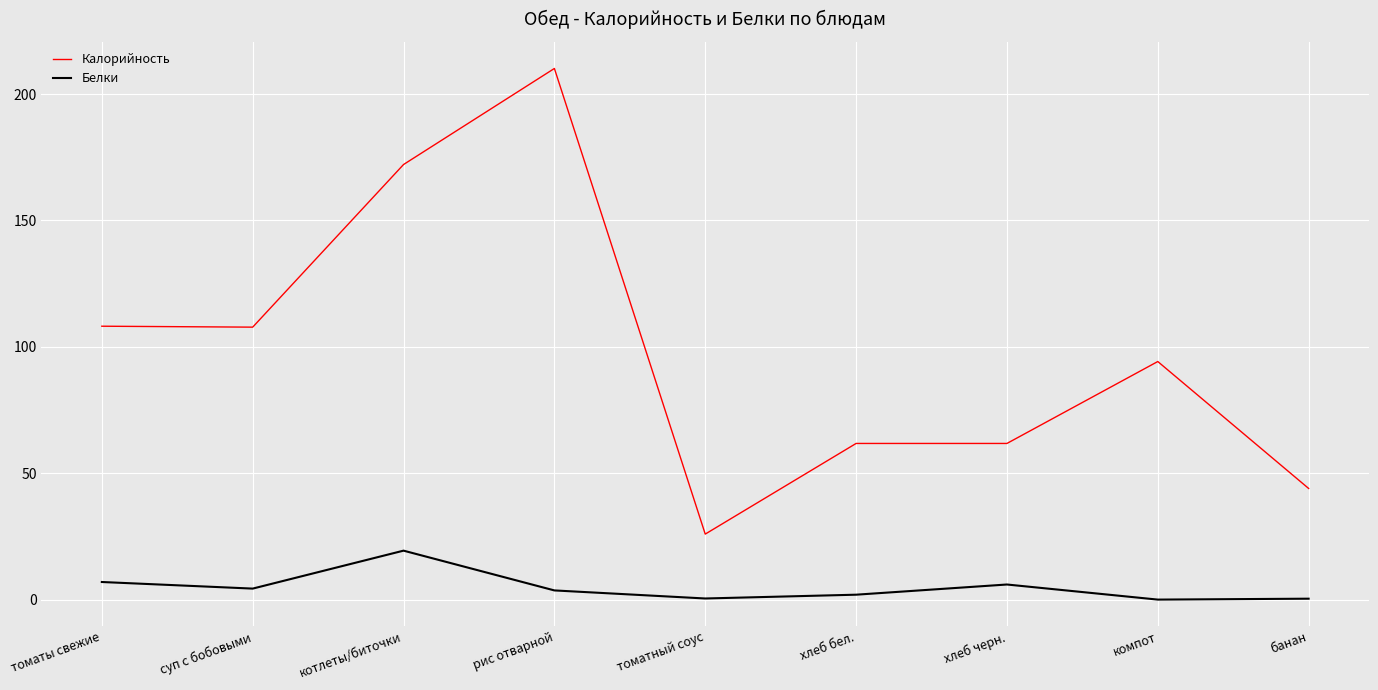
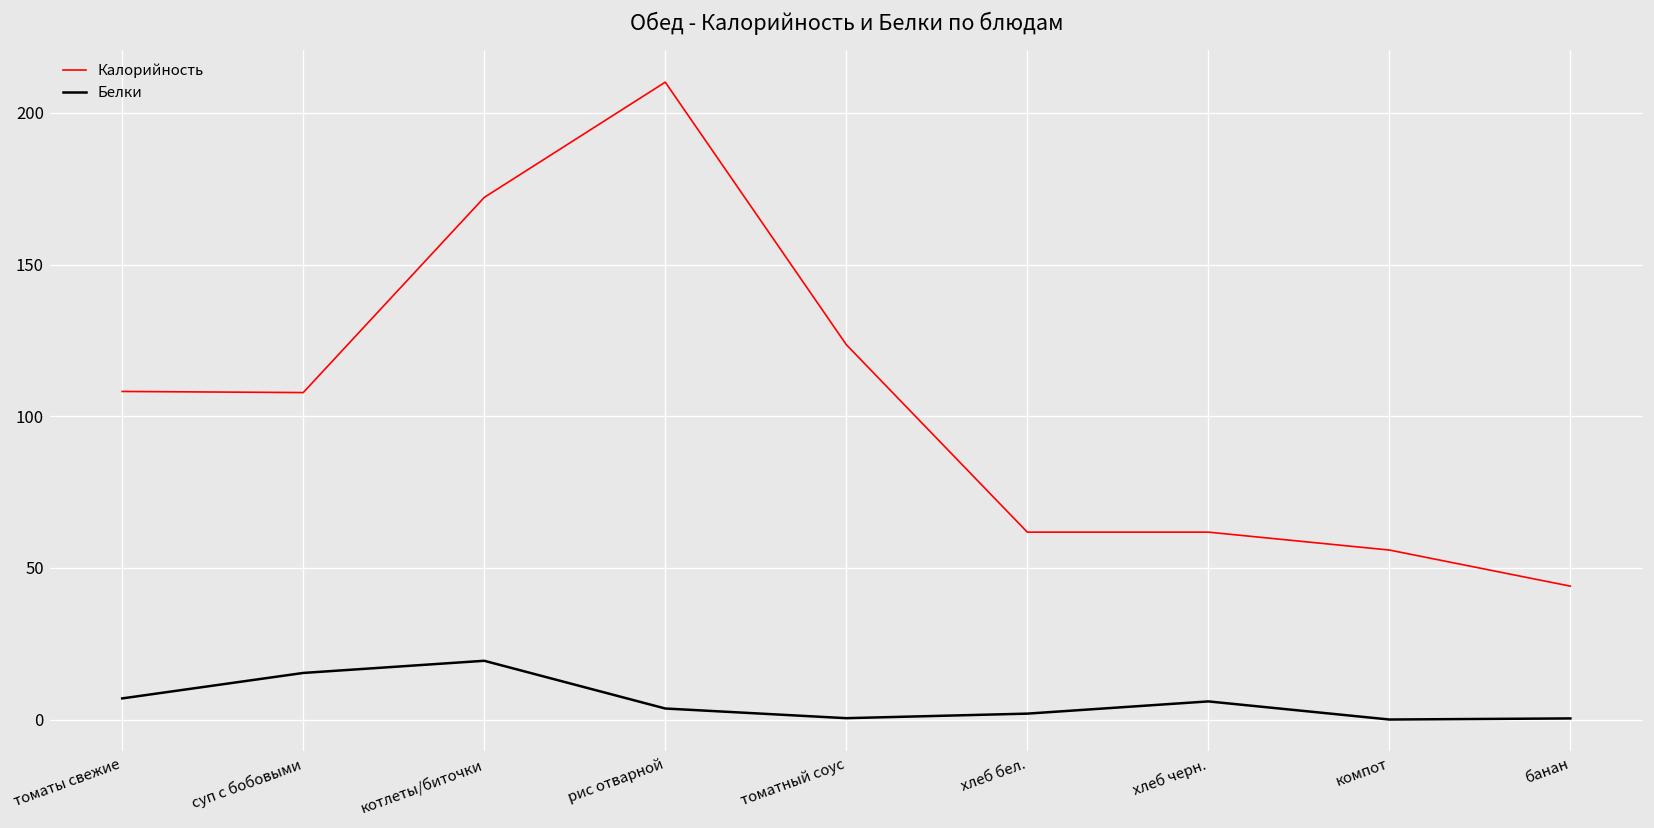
  {
    "Калорийность": {
      "томаты свежие": 108,
      "суп с бобовыми": 108,
      "котлеты/биточки": 172,
      "рис отварной": 210,
-     "томатный соус": 26,
+     "томатный соус": 124,
      "хлеб бел.": 62,
      "хлеб черн.": 62,
-     "компот": 94,
+     "компот": 56,
      "банан": 44
    },
    "Белки": {
      "томаты свежие": 7,
-     "суп с бобовыми": 4,
+     "суп с бобовыми": 15,
      "котлеты/биточки": 19,
      "рис отварной": 4,
      "томатный соус": 0,
      "хлеб бел.": 2,
      "хлеб черн.": 6,
      "компот": 0,
      "банан": 0
    }
  }
